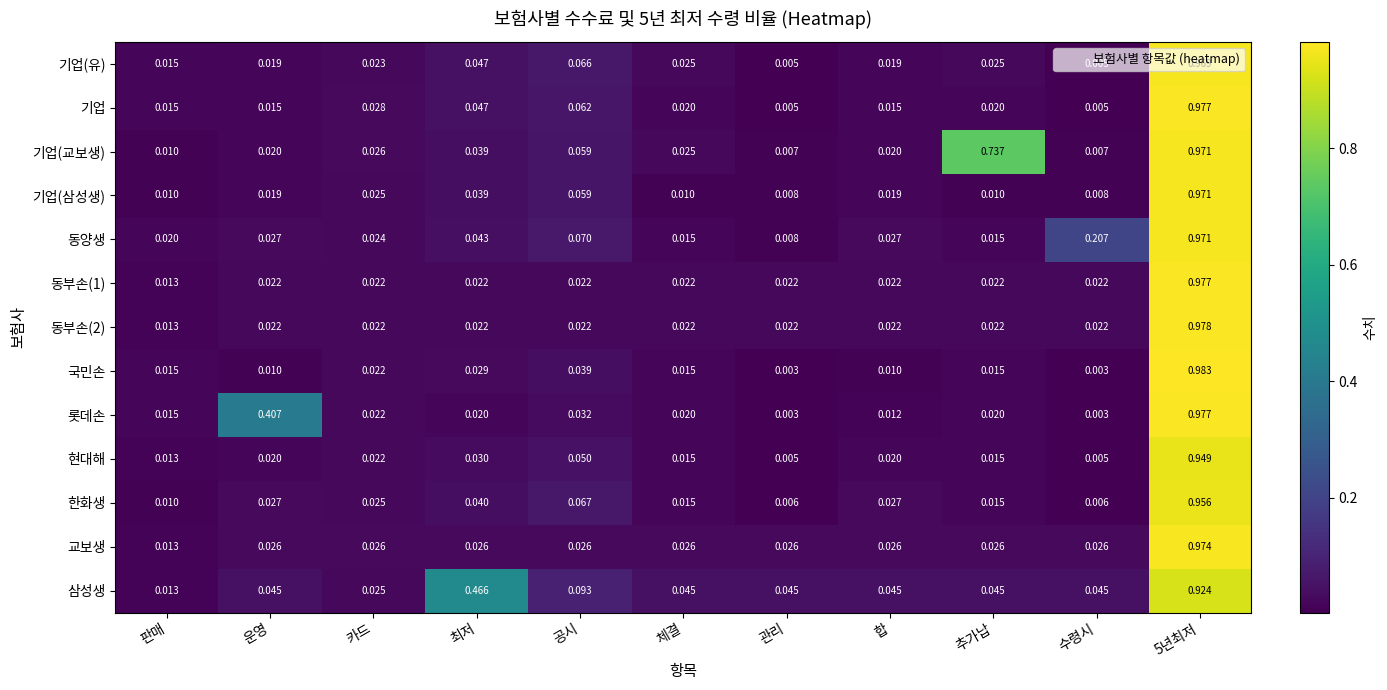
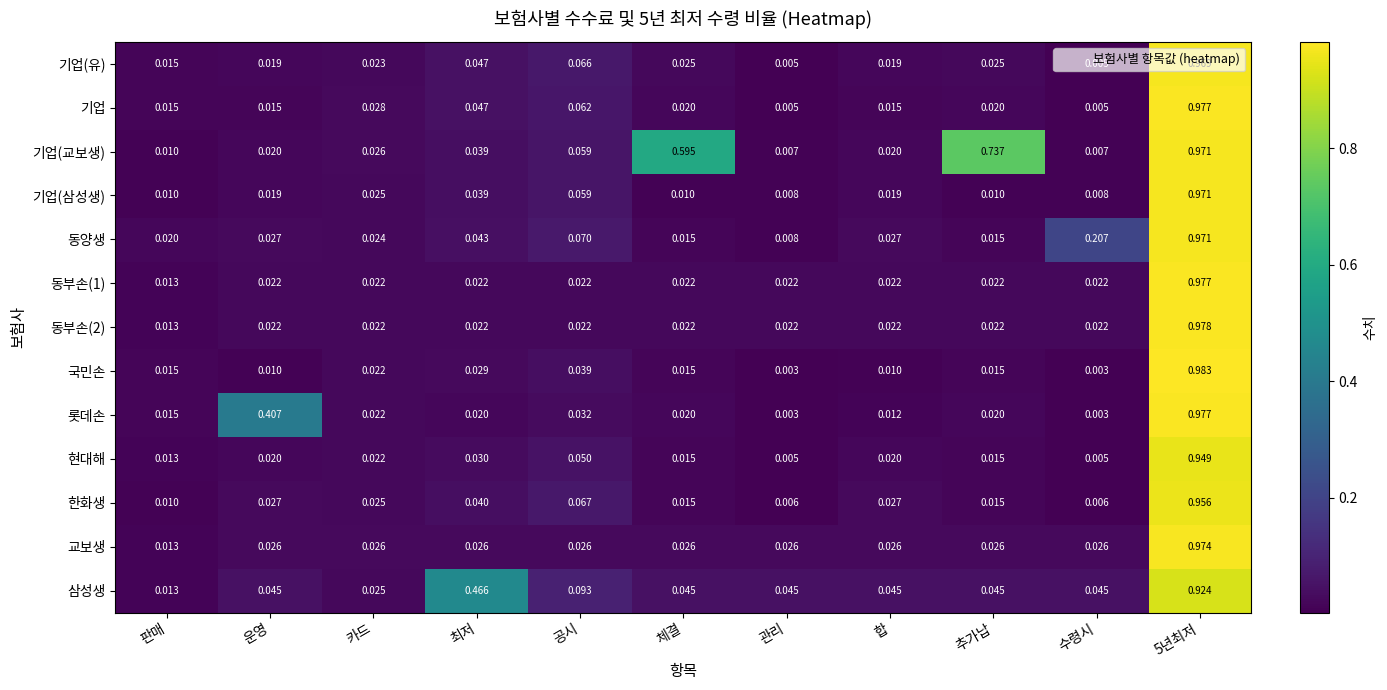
  {
    "기업(유)": {
      "판매": 0.015,
      "운영": 0.019,
      "카드": 0.023,
      "최저": 0.047,
      "공시": 0.066,
      "체결": 0.025,
      "관리": 0.005,
      "합": 0.019,
      "추가납": 0.025
    },
    "기업": {
      "판매": 0.015,
      "운영": 0.015,
      "카드": 0.028,
      "최저": 0.047,
      "공시": 0.062,
      "체결": 0.020,
      "관리": 0.005,
      "합": 0.015,
      "추가납": 0.020,
      "수령시": 0.005,
      "5년최저": 0.977
    },
    "기업(교보생)": {
      "판매": 0.010,
      "운영": 0.020,
      "카드": 0.026,
      "최저": 0.039,
      "공시": 0.059,
-     "체결": 0.025,
+     "체결": 0.595,
      "관리": 0.007,
      "합": 0.020,
      "추가납": 0.737,
      "수령시": 0.007,
      "5년최저": 0.971
    },
    "기업(삼성생)": {
      "판매": 0.010,
      "운영": 0.019,
      "카드": 0.025,
      "최저": 0.039,
      "공시": 0.059,
      "체결": 0.010,
      "관리": 0.008,
      "합": 0.019,
      "추가납": 0.010,
      "수령시": 0.008,
      "5년최저": 0.971
    },
    "동양생": {
      "판매": 0.020,
      "운영": 0.027,
      "카드": 0.024,
      "최저": 0.043,
      "공시": 0.070,
      "체결": 0.015,
      "관리": 0.008,
      "합": 0.027,
      "추가납": 0.015,
      "수령시": 0.207,
      "5년최저": 0.971
    },
    "동부손(1)": {
      "판매": 0.013,
      "운영": 0.022,
      "카드": 0.022,
      "최저": 0.022,
      "공시": 0.022,
      "체결": 0.022,
      "관리": 0.022,
      "합": 0.022,
      "추가납": 0.022,
      "수령시": 0.022,
      "5년최저": 0.977
    },
    "동부손(2)": {
      "판매": 0.013,
      "운영": 0.022,
      "카드": 0.022,
      "최저": 0.022,
      "공시": 0.022,
      "체결": 0.022,
      "관리": 0.022,
      "합": 0.022,
      "추가납": 0.022,
      "수령시": 0.022,
      "5년최저": 0.978
    },
    "국민손": {
      "판매": 0.015,
      "운영": 0.010,
      "카드": 0.022,
      "최저": 0.029,
      "공시": 0.039,
      "체결": 0.015,
      "관리": 0.003,
      "합": 0.010,
      "추가납": 0.015,
      "수령시": 0.003,
      "5년최저": 0.983
    },
    "롯데손": {
      "판매": 0.015,
      "운영": 0.407,
      "카드": 0.022,
      "최저": 0.020,
      "공시": 0.032,
      "체결": 0.020,
      "관리": 0.003,
      "합": 0.012,
      "추가납": 0.020,
      "수령시": 0.003,
      "5년최저": 0.977
    },
    "현대해": {
      "판매": 0.013,
      "운영": 0.020,
      "카드": 0.022,
      "최저": 0.030,
      "공시": 0.050,
      "체결": 0.015,
      "관리": 0.005,
      "합": 0.020,
      "추가납": 0.015,
      "수령시": 0.005,
      "5년최저": 0.949
    },
    "한화생": {
      "판매": 0.010,
      "운영": 0.027,
      "카드": 0.025,
      "최저": 0.040,
      "공시": 0.067,
      "체결": 0.015,
      "관리": 0.006,
      "합": 0.027,
      "추가납": 0.015,
      "수령시": 0.006,
      "5년최저": 0.956
    },
    "교보생": {
      "판매": 0.013,
      "운영": 0.026,
      "카드": 0.026,
      "최저": 0.026,
      "공시": 0.026,
      "체결": 0.026,
      "관리": 0.026,
      "합": 0.026,
      "추가납": 0.026,
      "수령시": 0.026,
      "5년최저": 0.974
    },
    "삼성생": {
      "판매": 0.013,
      "운영": 0.045,
      "카드": 0.025,
      "최저": 0.466,
      "공시": 0.093,
      "체결": 0.045,
      "관리": 0.045,
      "합": 0.045,
      "추가납": 0.045,
      "수령시": 0.045,
      "5년최저": 0.924
    }
  }
